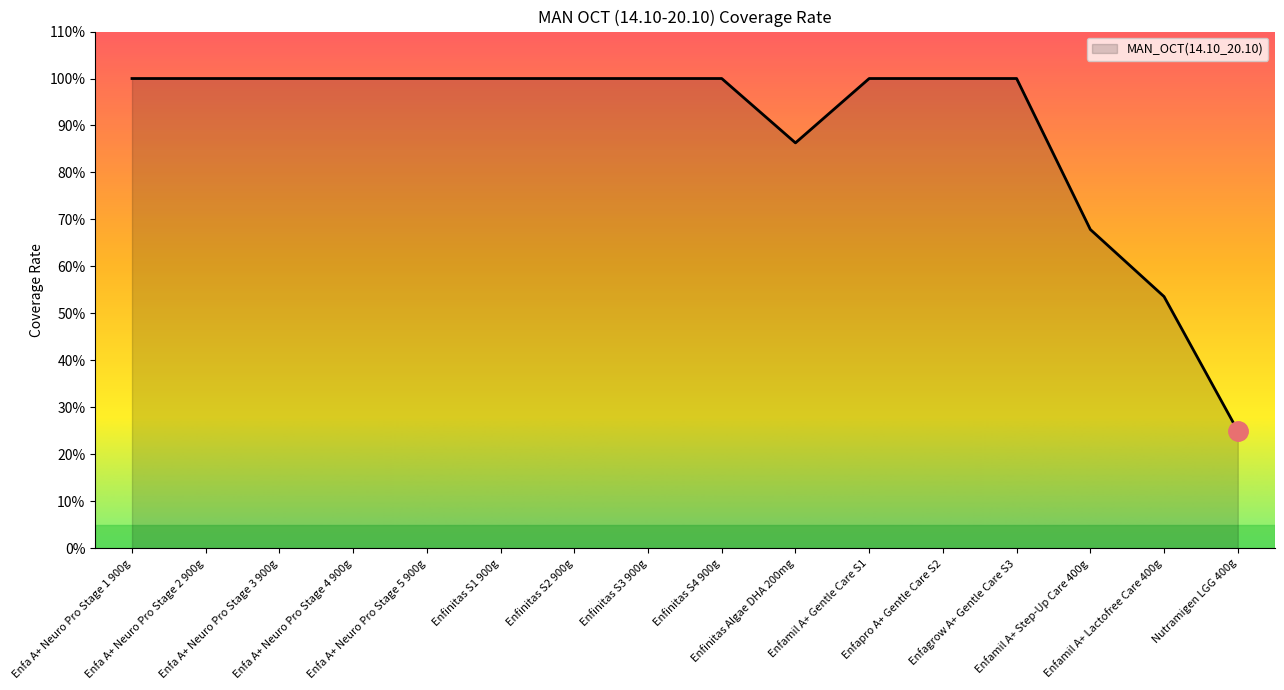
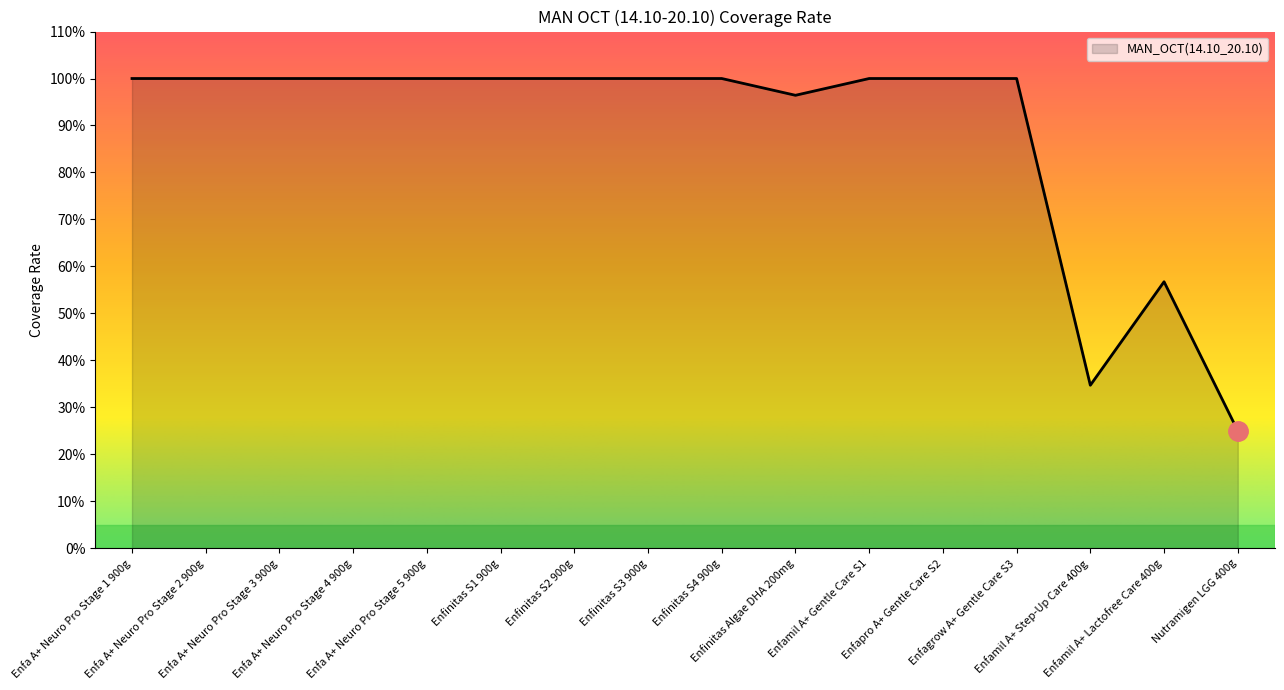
  {
    "MAN_OCT(14.10_20.10)": {
      "Enfa A+ Neuro Pro Stage 1 900g": "100%",
      "Enfa A+ Neuro Pro Stage 2 900g": "100%",
      "Enfa A+ Neuro Pro Stage 3 900g": "100%",
      "Enfa A+ Neuro Pro Stage 4 900g": "100%",
      "Enfa A+ Neuro Pro Stage 5 900g": "100%",
      "Enfinitas S1 900g": "100%",
      "Enfinitas S2 900g": "100%",
      "Enfinitas S3 900g": "100%",
      "Enfinitas S4 900g": "100%",
-     "Enfinitas Algae DHA 200mg": "86%",
+     "Enfinitas Algae DHA 200mg": "96%",
      "Enfamil A+ Gentle Care S1": "100%",
      "Enfapro A+ Gentle Care S2": "100%",
      "Enfagrow A+ Gentle Care S3": "100%",
-     "Enfamil A+ Step-Up Care 400g": "68%",
-     "Enfamil A+ Lactofree Care 400g": "54%"
+     "Enfamil A+ Step-Up Care 400g": "35%",
+     "Enfamil A+ Lactofree Care 400g": "57%"
    }
  }
